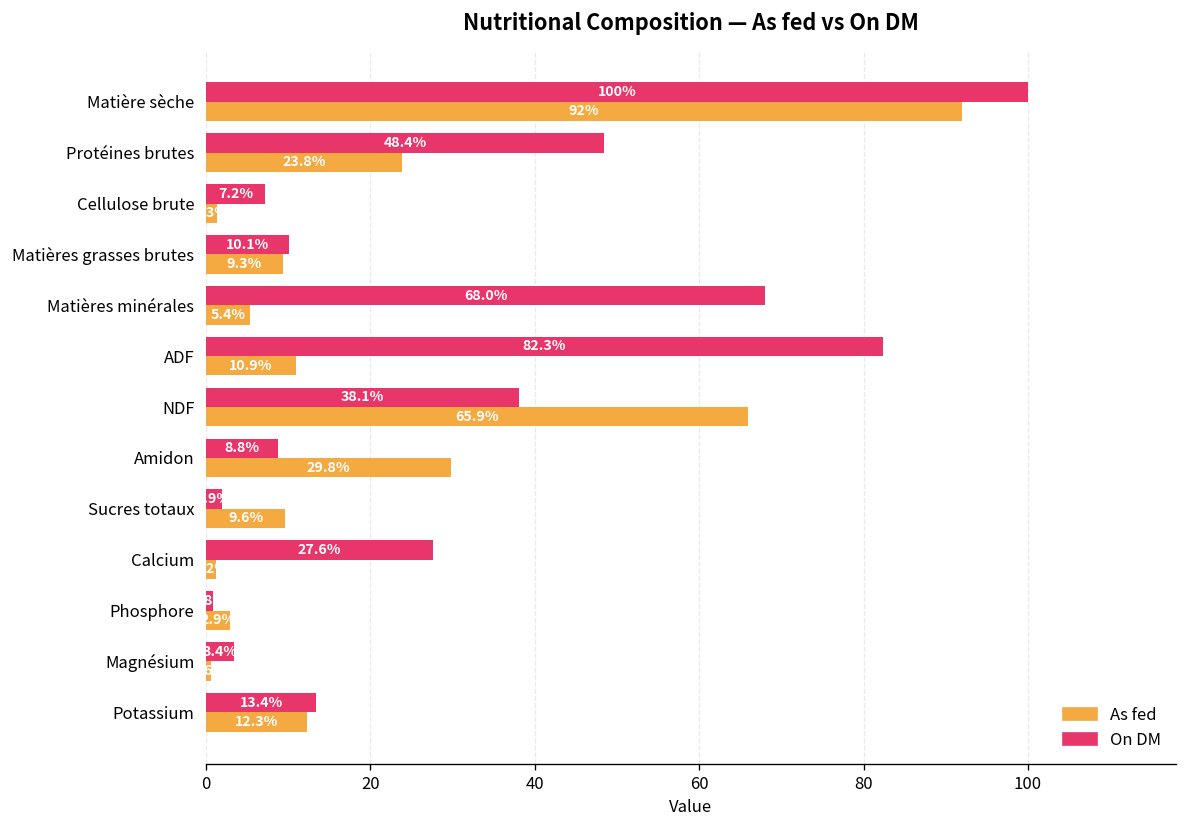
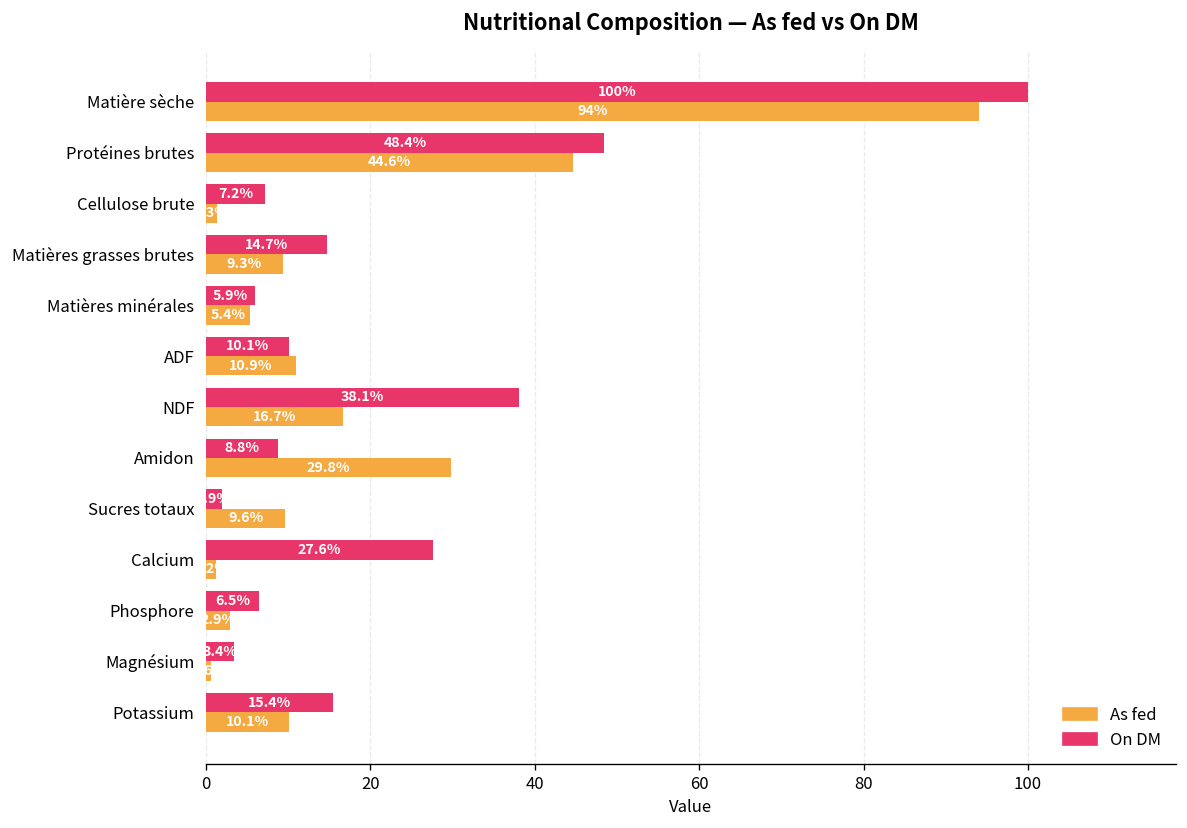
  {
    "As fed": {
-     "Matière sèche": "92%",
-     "Protéines brutes": "23.8%",
+     "Matière sèche": "94%",
+     "Protéines brutes": "44.6%",
      "Matières grasses brutes": "9.3%",
      "Matières minérales": "5.4%",
      "ADF": "10.9%",
-     "NDF": "65.9%",
+     "NDF": "16.7%",
      "Amidon": "29.8%",
      "Sucres totaux": "9.6%",
      "Phosphore": "2.9%",
-     "Potassium": "12.3%"
+     "Potassium": "10.1%"
    },
    "On DM": {
      "Matière sèche": "100%",
      "Protéines brutes": "48.4%",
      "Cellulose brute": "7.2%",
-     "Matières grasses brutes": "10.1%",
-     "Matières minérales": "68.0%",
-     "ADF": "82.3%",
+     "Matières grasses brutes": "14.7%",
+     "Matières minérales": "5.9%",
+     "ADF": "10.1%",
      "NDF": "38.1%",
      "Amidon": "8.8%",
      "Calcium": "27.6%",
-     "Phosphore": "1",
+     "Phosphore": "7",
      "Magnésium": "3.4%",
-     "Potassium": "13.4%"
+     "Potassium": "15.4%"
    }
  }
